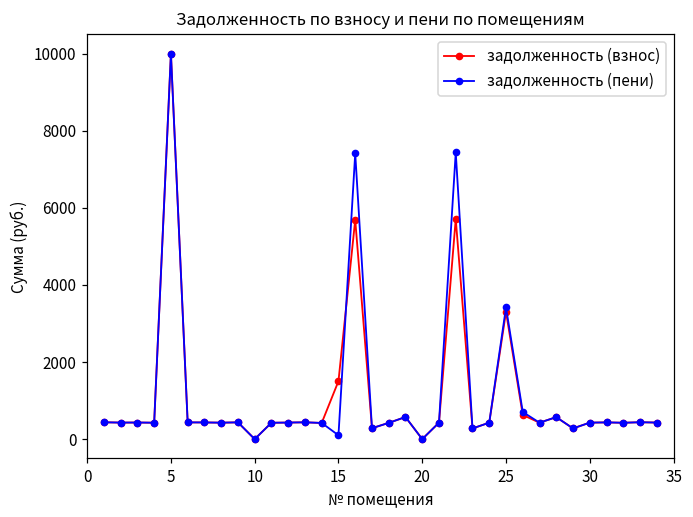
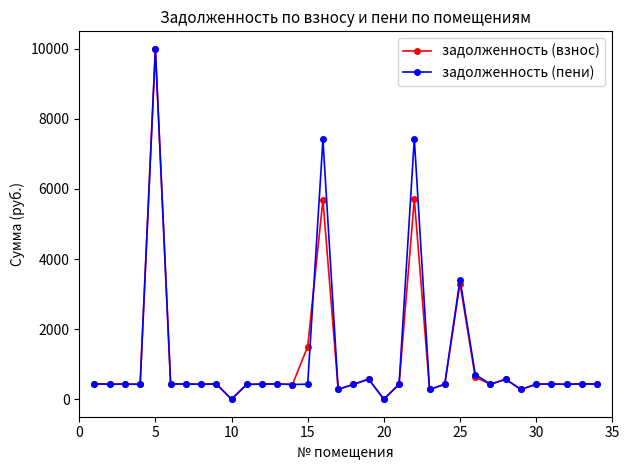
  {
    "задолженность (взнос)": {
      "15": 1500,
      "25": 3300
    },
    "задолженность (пени)": {
-     "15": 100,
+     "15": 400,
      "25": 3400
    }
  }
